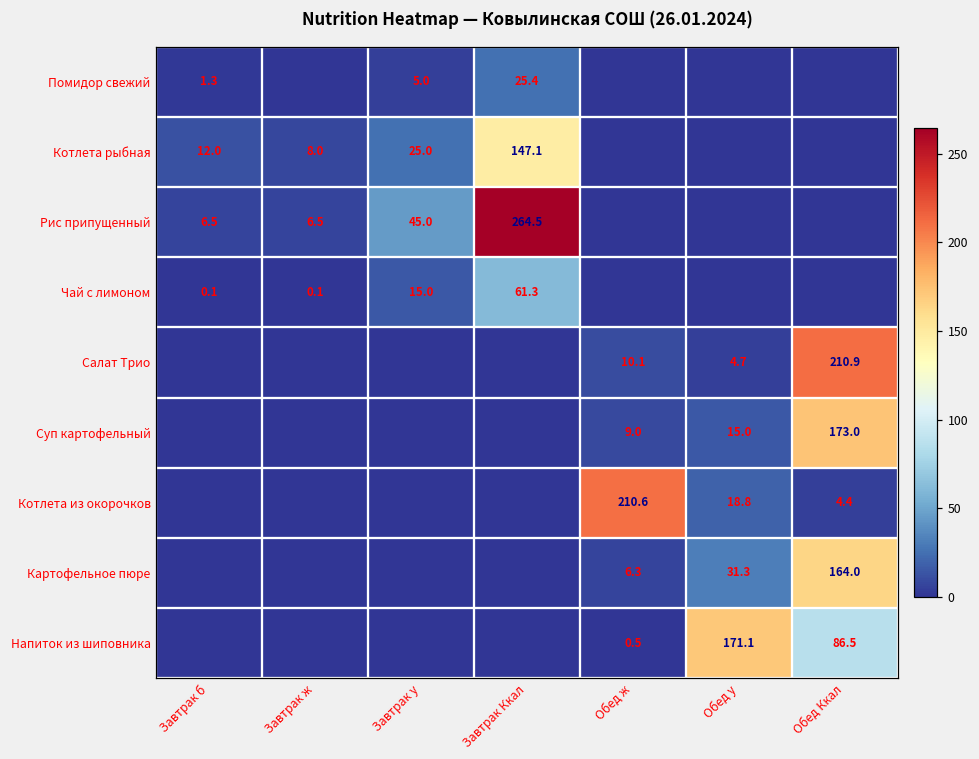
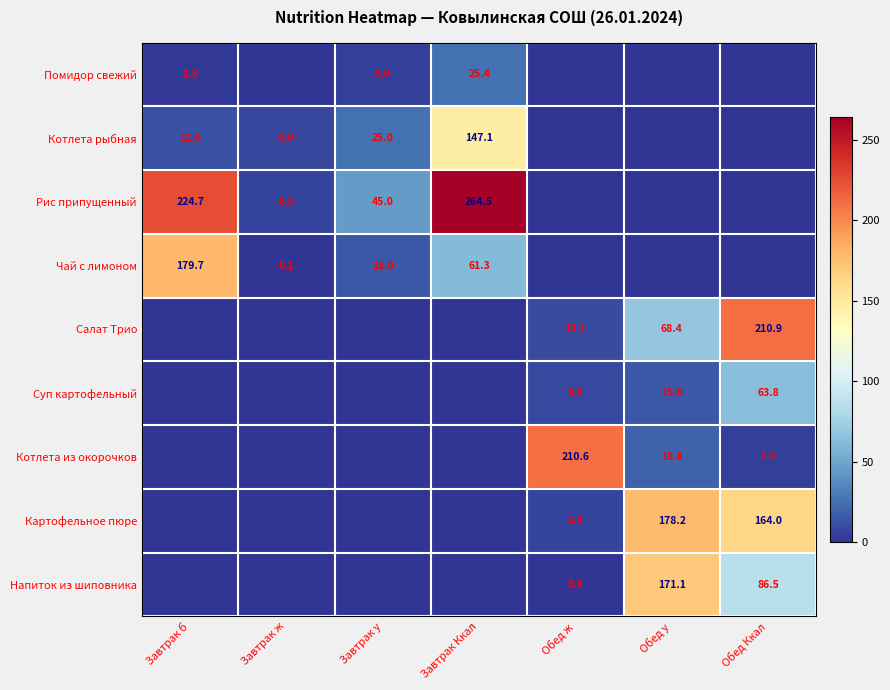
  {
    "Помидор свежий": {
      "Завтрак б": 1.3,
      "Завтрак у": 5.0,
      "Завтрак Ккал": 25.4
    },
    "Котлета рыбная": {
      "Завтрак б": 12.0,
      "Завтрак ж": 8.0,
      "Завтрак у": 25.0,
      "Завтрак Ккал": 147.1
    },
    "Рис припущенный": {
-     "Завтрак б": 6.5,
+     "Завтрак б": 224.7,
      "Завтрак ж": 6.5,
      "Завтрак у": 45.0,
      "Завтрак Ккал": 264.5
    },
    "Чай с лимоном": {
-     "Завтрак б": 0.1,
+     "Завтрак б": 179.7,
      "Завтрак ж": 0.1,
      "Завтрак у": 15.0,
      "Завтрак Ккал": 61.3
    },
    "Салат Трио": {
      "Обед ж": 10.1,
-     "Обед у": 4.7,
+     "Обед у": 68.4,
      "Обед Ккал": 210.9
    },
    "Суп картофельный": {
      "Обед ж": 9.0,
      "Обед у": 15.0,
-     "Обед Ккал": 173.0
+     "Обед Ккал": 63.8
    },
    "Котлета из окорочков": {
      "Обед ж": 210.6,
      "Обед у": 18.8,
      "Обед Ккал": 4.4
    },
    "Картофельное пюре": {
      "Обед ж": 6.3,
-     "Обед у": 31.3,
+     "Обед у": 178.2,
      "Обед Ккал": 164.0
    },
    "Напиток из шиповника": {
      "Обед ж": 0.5,
      "Обед у": 171.1,
      "Обед Ккал": 86.5
    }
  }
